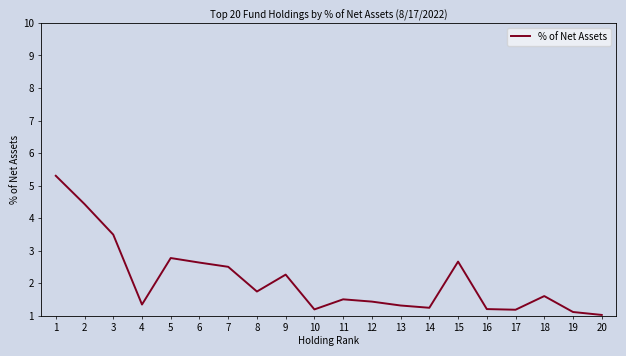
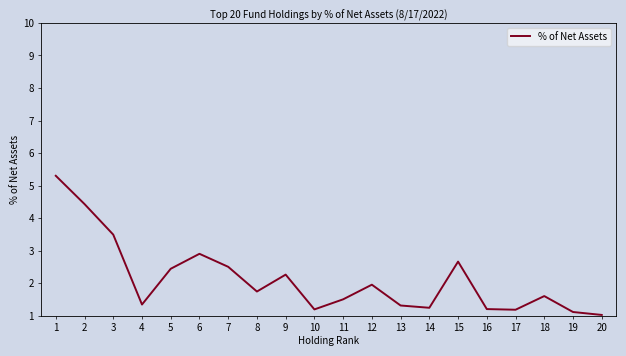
  {
    "1": 5.3,
    "2": 4.4,
    "3": 3.5,
    "4": 1.3,
-   "5": 2.8,
-   "6": 2.6,
+   "5": 2.4,
+   "6": 2.9,
    "7": 2.5,
    "8": 1.7,
    "9": 2.3,
    "10": 1.2,
    "11": 1.5,
-   "12": 1.4,
+   "12": 2.0,
    "13": 1.3,
    "14": 1.2,
    "15": 2.7,
    "16": 1.2,
    "17": 1.2,
    "18": 1.6,
    "19": 1.1,
    "20": 1.0
  }
